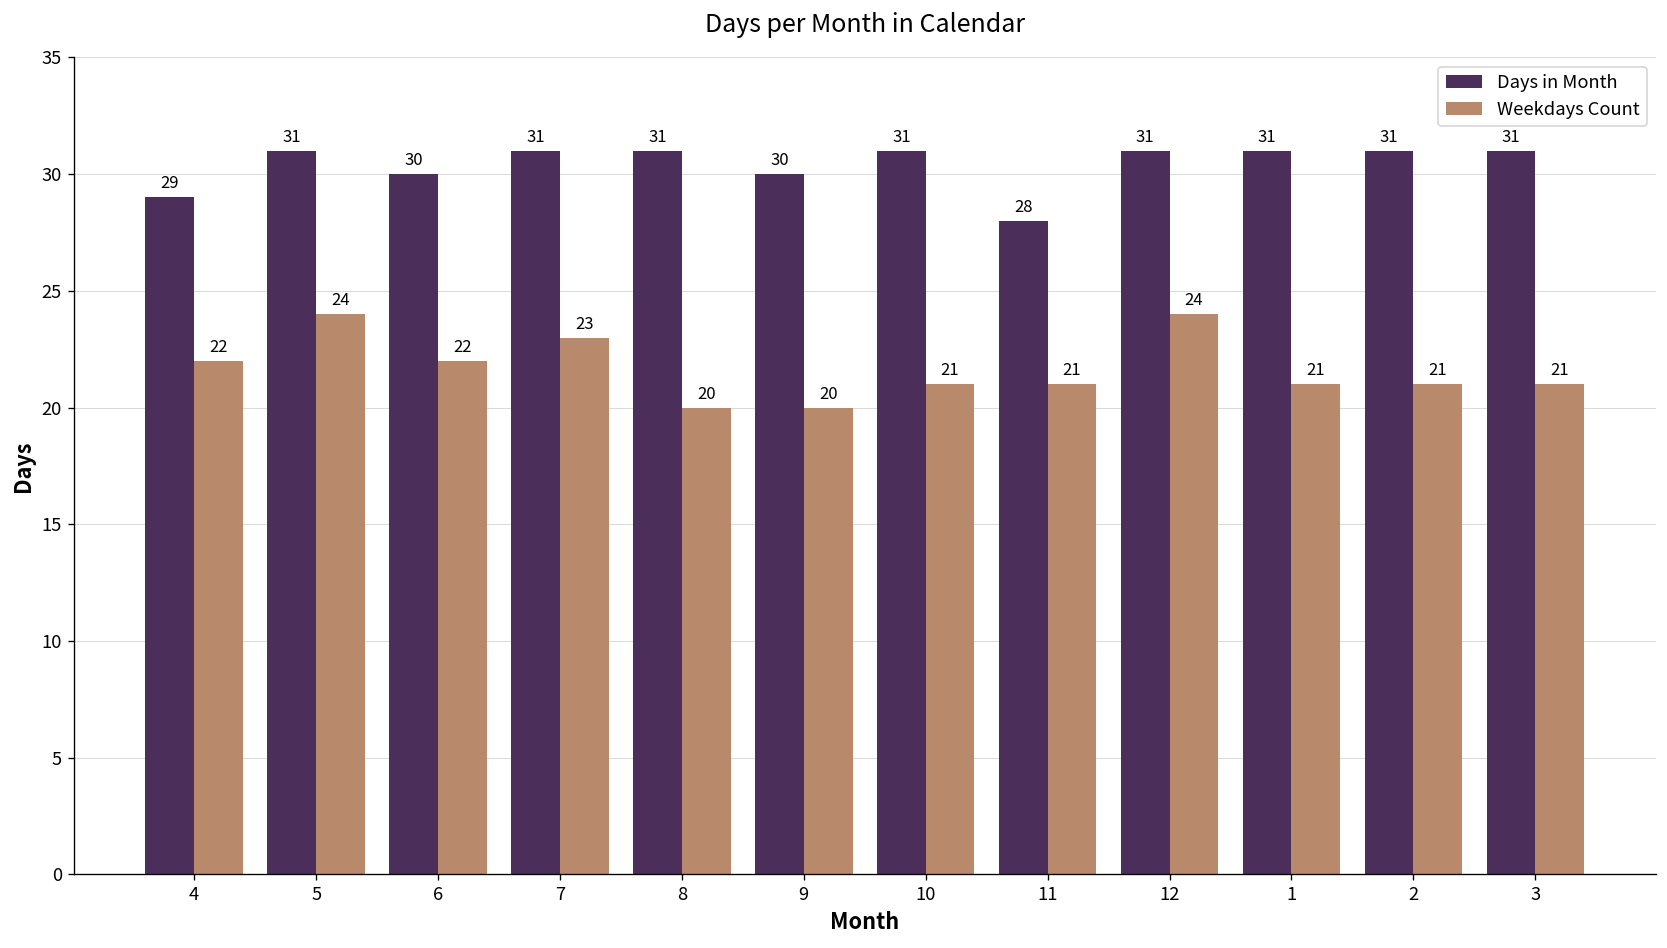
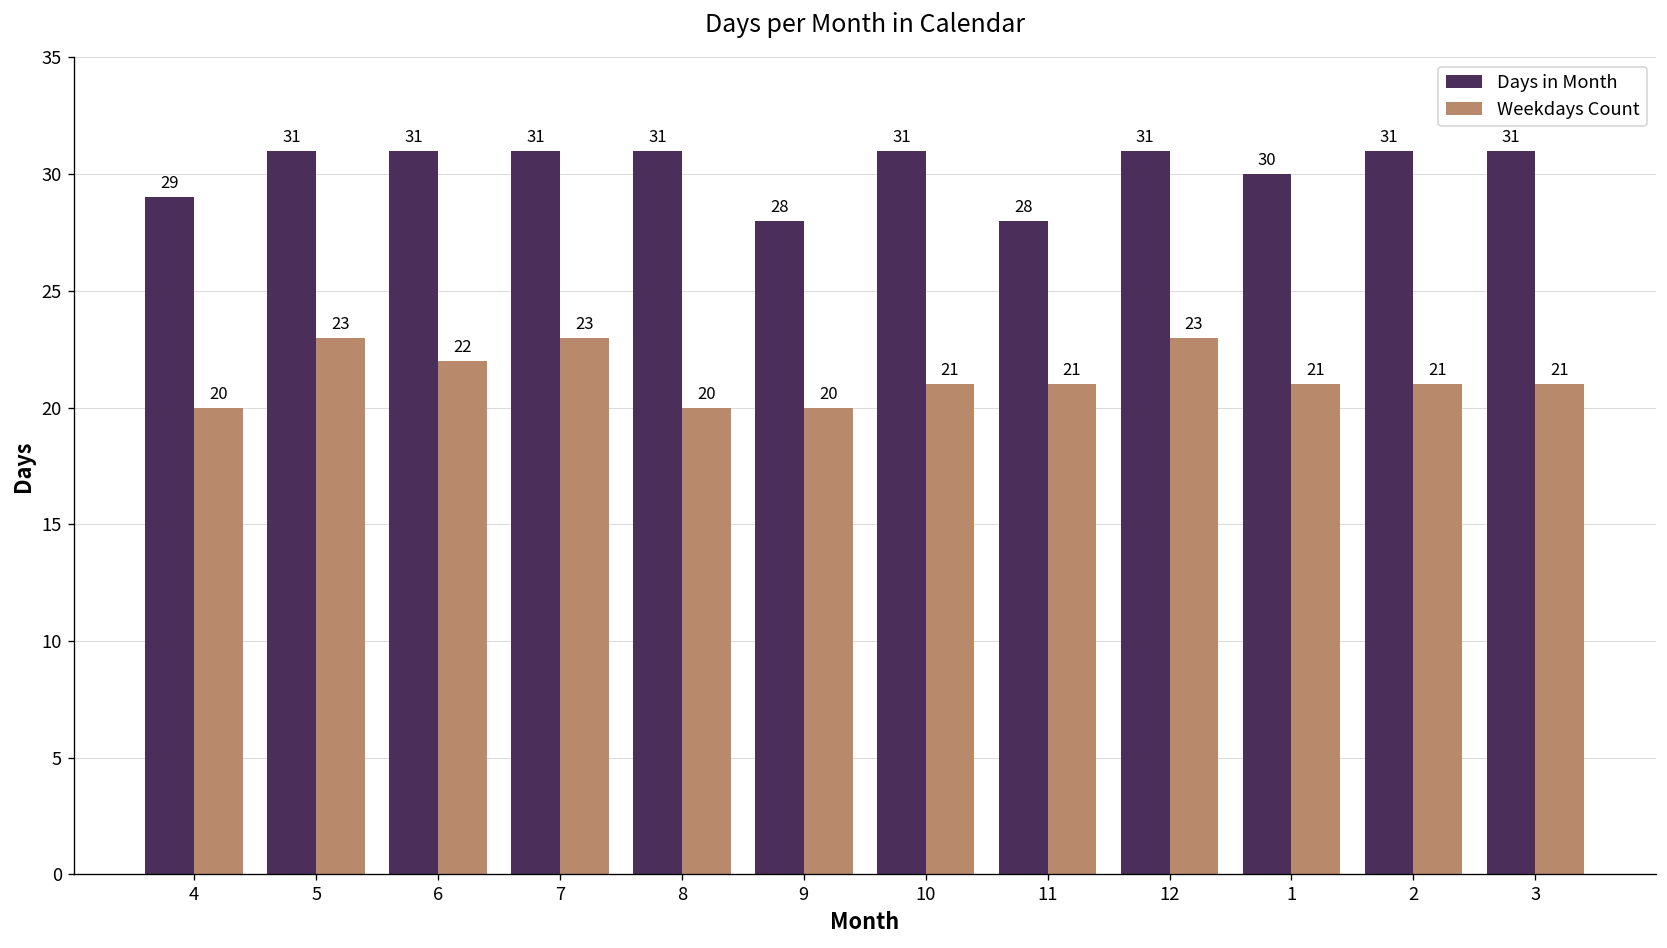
  {
    "Days in Month": {
      "4": 29,
      "5": 31,
-     "6": 30,
+     "6": 31,
      "7": 31,
      "8": 31,
-     "9": 30,
+     "9": 28,
      "10": 31,
      "11": 28,
      "12": 31,
-     "1": 31,
+     "1": 30,
      "2": 31
    },
    "Weekdays Count": {
-     "4": 22,
-     "5": 24,
+     "4": 20,
+     "5": 23,
      "6": 22,
      "7": 23,
      "8": 20,
      "9": 20,
      "10": 21,
      "11": 21,
-     "12": 24,
+     "12": 23,
      "1": 21,
      "2": 21,
      "3": 21
    }
  }
